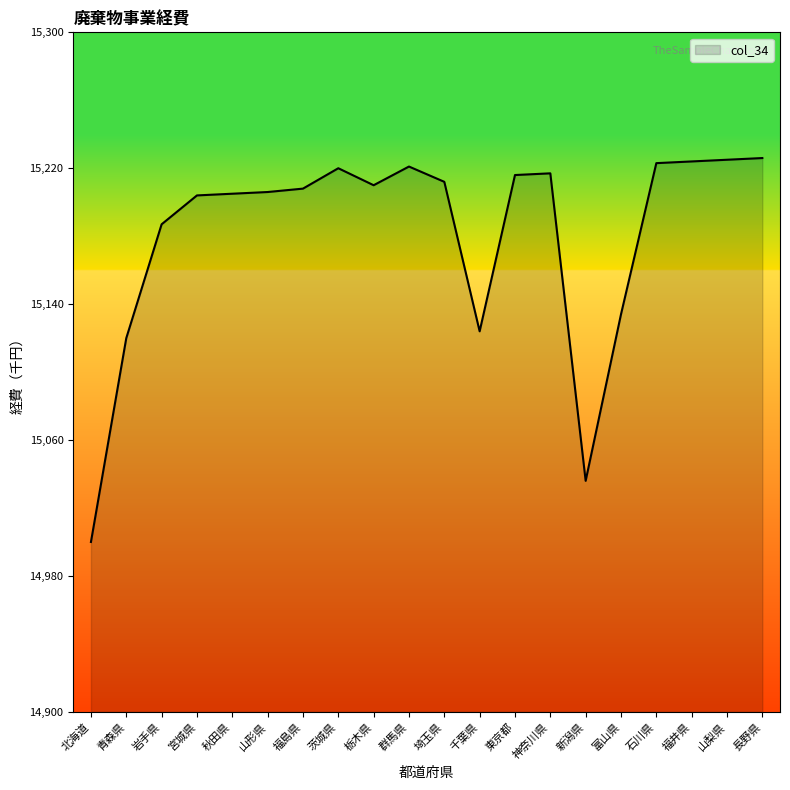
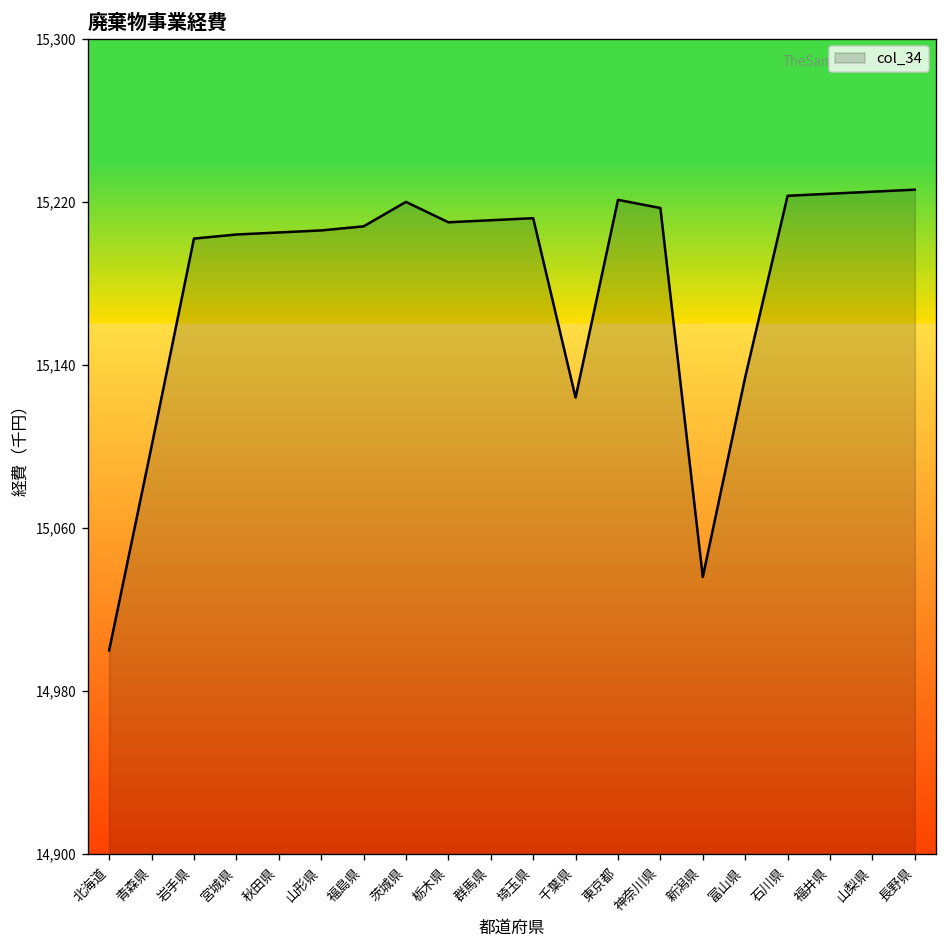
  {
    "北海道": "15,000",
-   "青森県": "15,120",
-   "岩手県": "15,187",
+   "青森県": "15,100",
+   "岩手県": "15,202",
    "宮城県": "15,204",
    "秋田県": "15,205",
    "山形県": "15,206",
    "福島県": "15,208",
    "茨城県": "15,220",
    "栃木県": "15,210",
-   "群馬県": "15,221",
+   "群馬県": "15,211",
    "埼玉県": "15,212",
    "千葉県": "15,124",
-   "東京都": "15,216",
+   "東京都": "15,221",
    "神奈川県": "15,217",
    "新潟県": "15,036",
    "富山県": "15,134",
    "石川県": "15,223",
    "福井県": "15,224",
    "山梨県": "15,225",
    "長野県": "15,226"
  }
